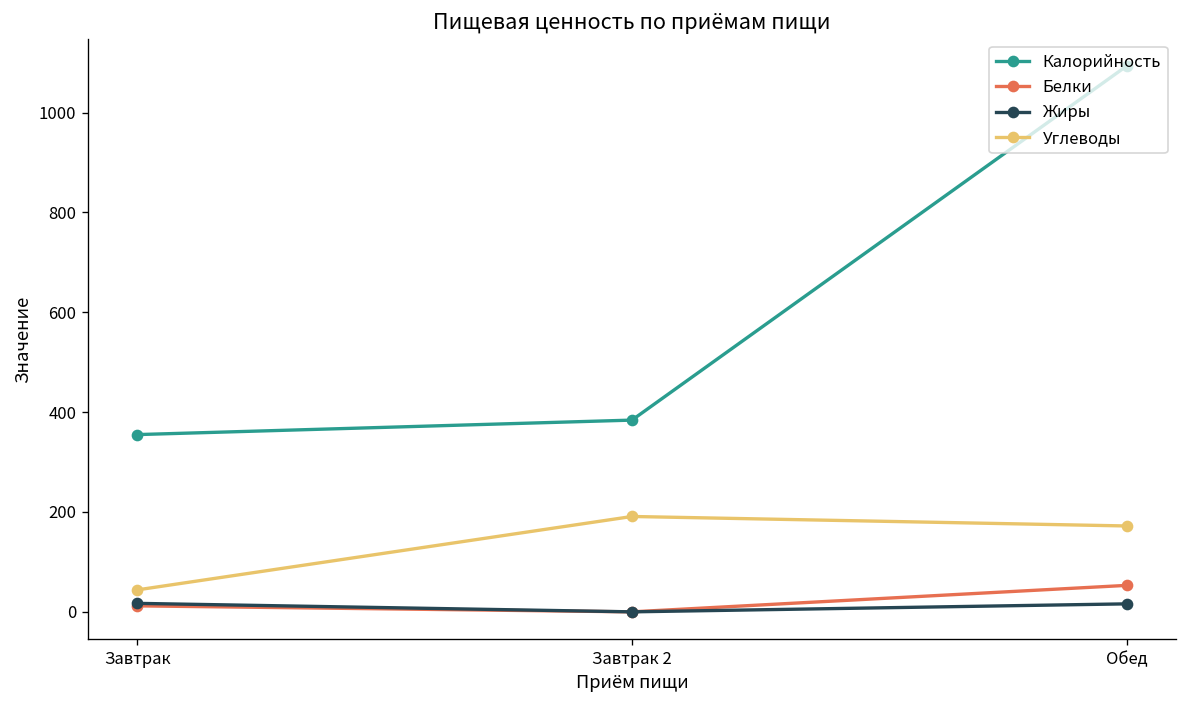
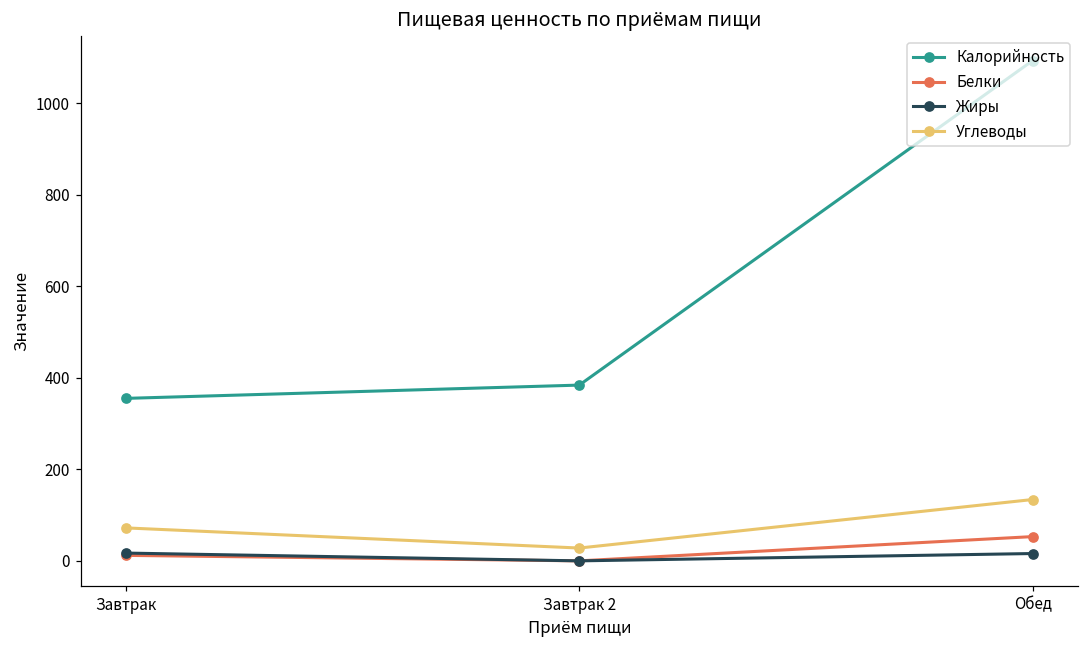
  {
    "Калорийность": {
      "Завтрак": 360,
      "Завтрак 2": 380
    },
    "Белки": {
      "Обед": 50
    },
    "Жиры": {
      "Обед": 20
    },
    "Углеводы": {
-     "Завтрак": 40,
-     "Завтрак 2": 190,
-     "Обед": 170
+     "Завтрак": 70,
+     "Завтрак 2": 30,
+     "Обед": 130
    }
  }
